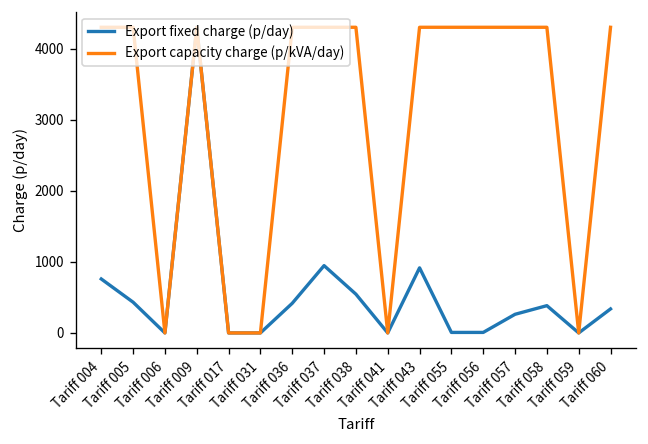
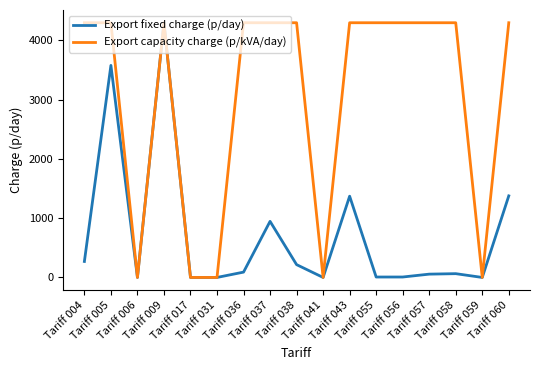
  {
    "Export fixed charge (p/day)": {
-     "Tariff 004": 800,
-     "Tariff 005": 400,
-     "Tariff 036": 400,
+     "Tariff 004": 300,
+     "Tariff 005": 3600,
+     "Tariff 036": 100,
      "Tariff 037": 900,
-     "Tariff 038": 500,
-     "Tariff 043": 900,
+     "Tariff 038": 200,
+     "Tariff 043": 1400,
      "Tariff 055": 0,
      "Tariff 056": 0,
-     "Tariff 057": 300,
-     "Tariff 058": 400,
-     "Tariff 060": 300
+     "Tariff 057": 100,
+     "Tariff 058": 100,
+     "Tariff 060": 1400
    },
    "Export capacity charge (p/kVA/day)": {
      "Tariff 038": 4300,
      "Tariff 043": 4300,
      "Tariff 055": 4300,
      "Tariff 056": 4300,
      "Tariff 057": 4300,
      "Tariff 058": 4300,
      "Tariff 060": 4300
    }
  }
